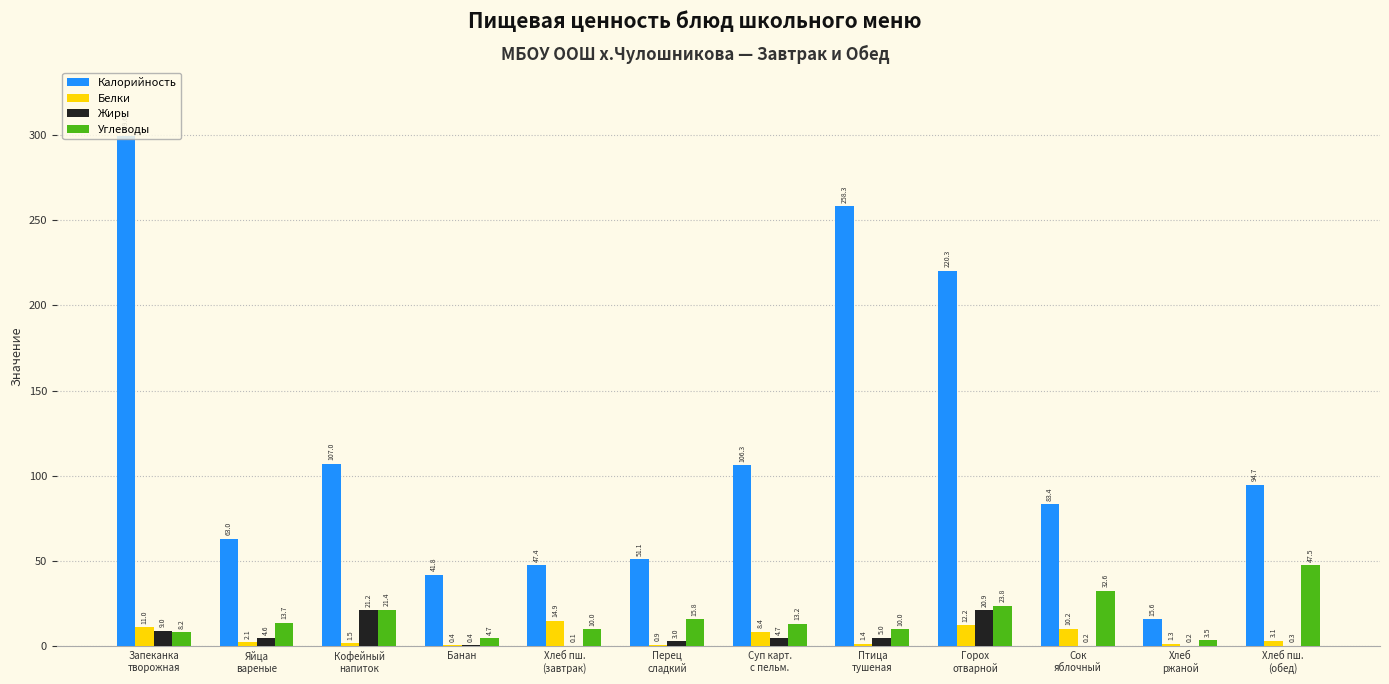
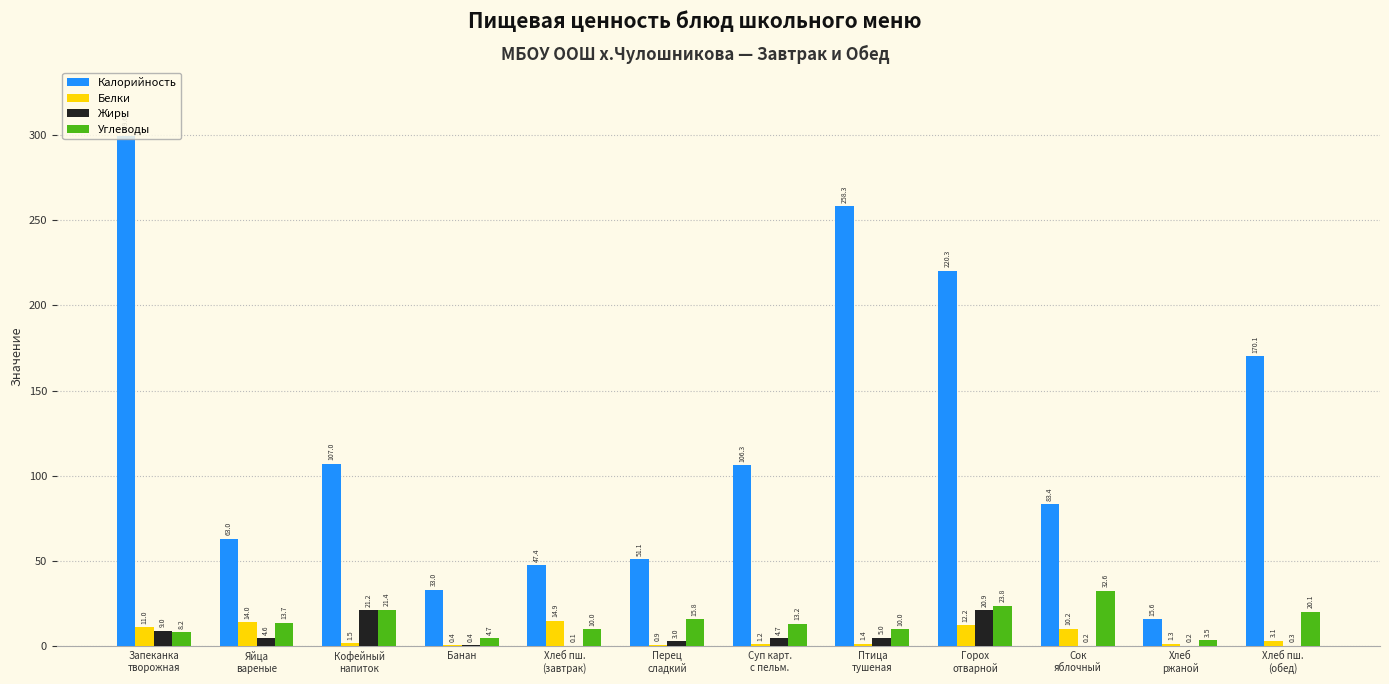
  {
    "Калорийность": {
      "Яйца вареные": 63.0,
      "Кофейный напиток": 107.0,
-     "Банан": 41.8,
+     "Банан": 33.0,
      "Хлеб пш. (завтрак)": 47.4,
      "Перец сладкий": 51.1,
      "Суп карт. с пельм.": 106.3,
      "Птица тушеная": 258.3,
      "Горох отварной": 220.3,
      "Сок яблочный": 83.4,
      "Хлеб ржаной": 15.6,
-     "Хлеб пш. (обед)": 94.7
+     "Хлеб пш. (обед)": 170.1
    },
    "Белки": {
      "Запеканка творожная": 11.0,
-     "Яйца вареные": 2.1,
+     "Яйца вареные": 14.0,
      "Кофейный напиток": 1.5,
      "Банан": 0.4,
      "Хлеб пш. (завтрак)": 14.9,
      "Перец сладкий": 0.9,
-     "Суп карт. с пельм.": 8.4,
+     "Суп карт. с пельм.": 1.2,
      "Птица тушеная": 1.4,
      "Горох отварной": 12.2,
      "Сок яблочный": 10.2,
      "Хлеб ржаной": 1.3,
      "Хлеб пш. (обед)": 3.1
    },
    "Жиры": {
      "Запеканка творожная": 9.0,
      "Яйца вареные": 4.6,
      "Кофейный напиток": 21.2,
      "Банан": 0.4,
      "Хлеб пш. (завтрак)": 0.1,
      "Перец сладкий": 3.0,
      "Суп карт. с пельм.": 4.7,
      "Птица тушеная": 5.0,
      "Горох отварной": 20.9,
      "Сок яблочный": 0.2,
      "Хлеб ржаной": 0.2,
      "Хлеб пш. (обед)": 0.3
    },
    "Углеводы": {
      "Запеканка творожная": 8.2,
      "Яйца вареные": 13.7,
      "Кофейный напиток": 21.4,
      "Банан": 4.7,
      "Хлеб пш. (завтрак)": 10.0,
      "Перец сладкий": 15.8,
      "Суп карт. с пельм.": 13.2,
      "Птица тушеная": 10.0,
      "Горох отварной": 23.8,
      "Сок яблочный": 32.6,
      "Хлеб ржаной": 3.5,
-     "Хлеб пш. (обед)": 47.5
+     "Хлеб пш. (обед)": 20.1
    }
  }
